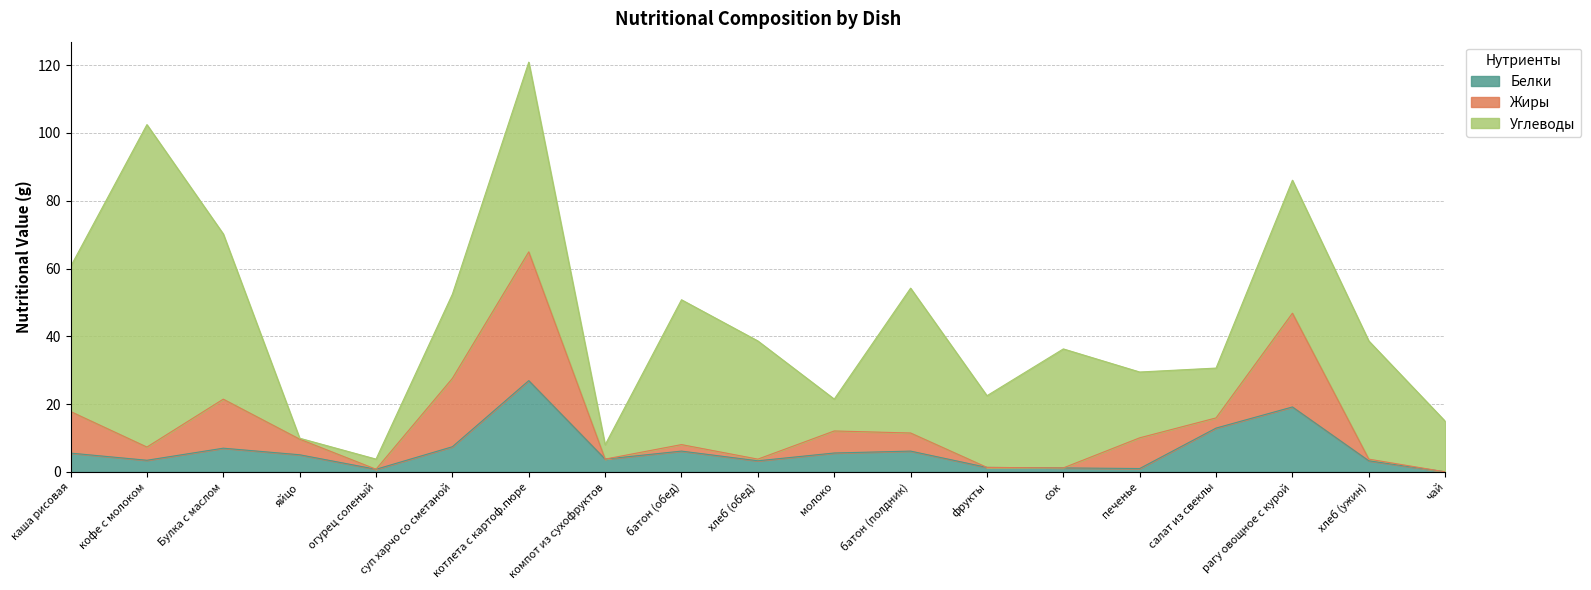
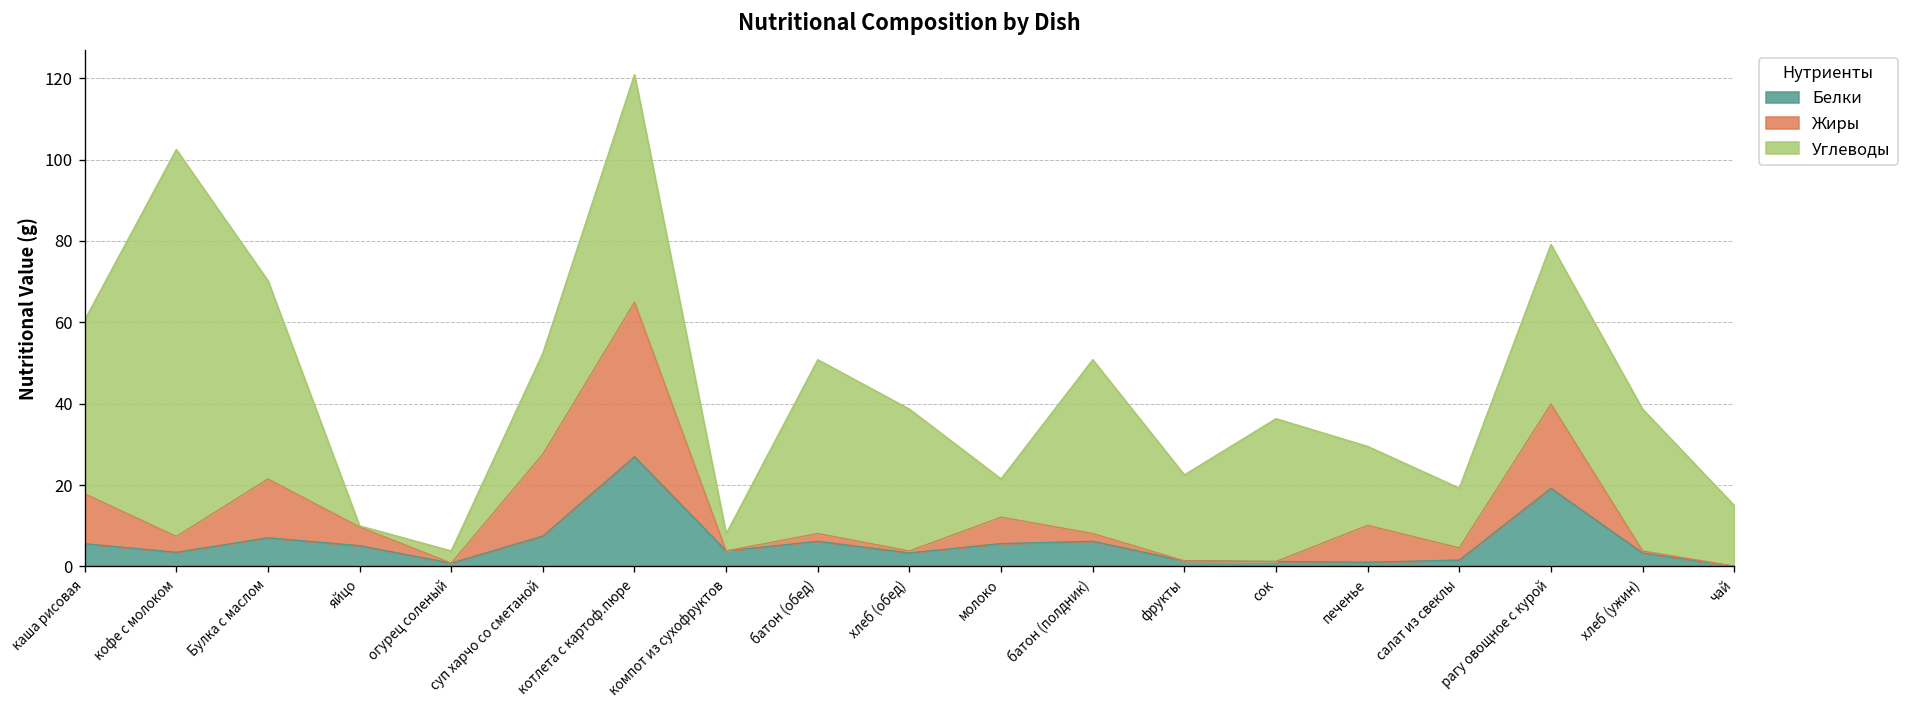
  {
    "Белки": {
      "каша рисовая": 6,
      "кофе с молоком": 3,
      "Булка с маслом": 7,
      "яйцо": 5,
      "суп харчо со сметаной": 7,
      "котлета с картоф.пюре": 27,
      "батон (обед)": 6,
      "молоко": 6,
      "батон (полдник)": 6,
      "печенье": 1,
-     "салат из свеклы": 13,
+     "салат из свеклы": 2,
      "рагу овощное с курой": 19
    },
    "Жиры": {
      "каша рисовая": 12,
      "кофе с молоком": 4,
      "Булка с маслом": 14,
      "суп харчо со сметаной": 20,
      "котлета с картоф.пюре": 38,
      "батон (обед)": 2,
      "молоко": 7,
-     "батон (полдник)": 5,
+     "батон (полдник)": 2,
      "печенье": 9,
      "салат из свеклы": 3,
-     "рагу овощное с курой": 28
+     "рагу овощное с курой": 21
    },
    "Углеводы": {
      "каша рисовая": 43,
      "кофе с молоком": 95,
      "Булка с маслом": 49,
      "огурец соленый": 3,
      "суп харчо со сметаной": 25,
      "котлета с картоф.пюре": 56,
      "компот из сухофруктов": 4,
      "батон (обед)": 43,
      "хлеб (обед)": 35,
      "молоко": 9,
      "батон (полдник)": 43,
      "фрукты": 21,
      "сок": 35,
      "печенье": 19,
      "салат из свеклы": 15,
      "рагу овощное с курой": 39,
      "хлеб (ужин)": 35,
      "чай": 15
    }
  }
